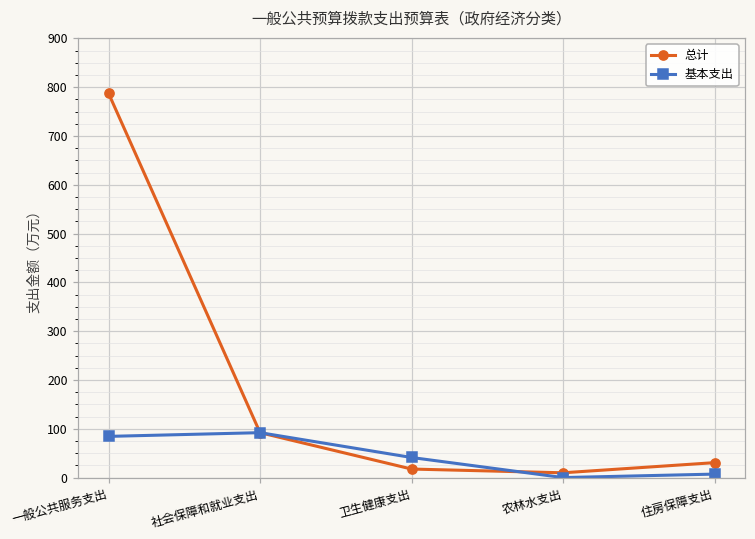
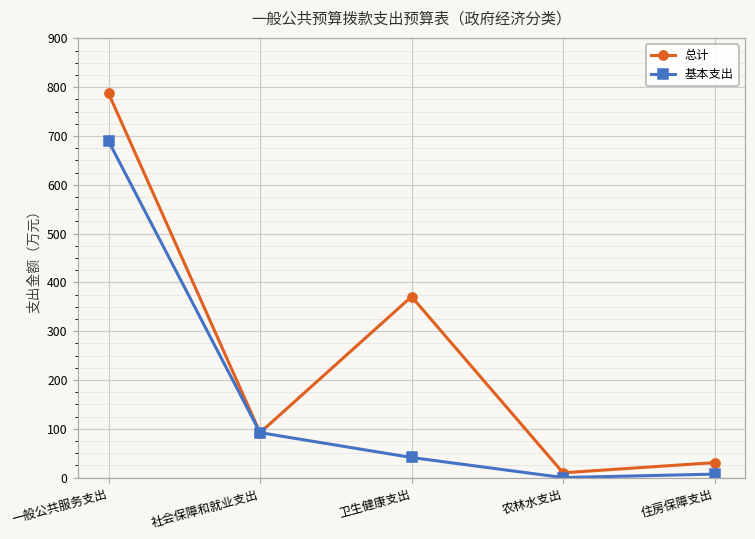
  {
    "总计": {
      "一般公共服务支出": 790,
-     "卫生健康支出": 20,
+     "卫生健康支出": 370,
      "农林水支出": 10,
      "住房保障支出": 30
    },
    "基本支出": {
-     "一般公共服务支出": 80,
+     "一般公共服务支出": 690,
      "卫生健康支出": 40,
      "农林水支出": 0,
      "住房保障支出": 10
    }
  }
